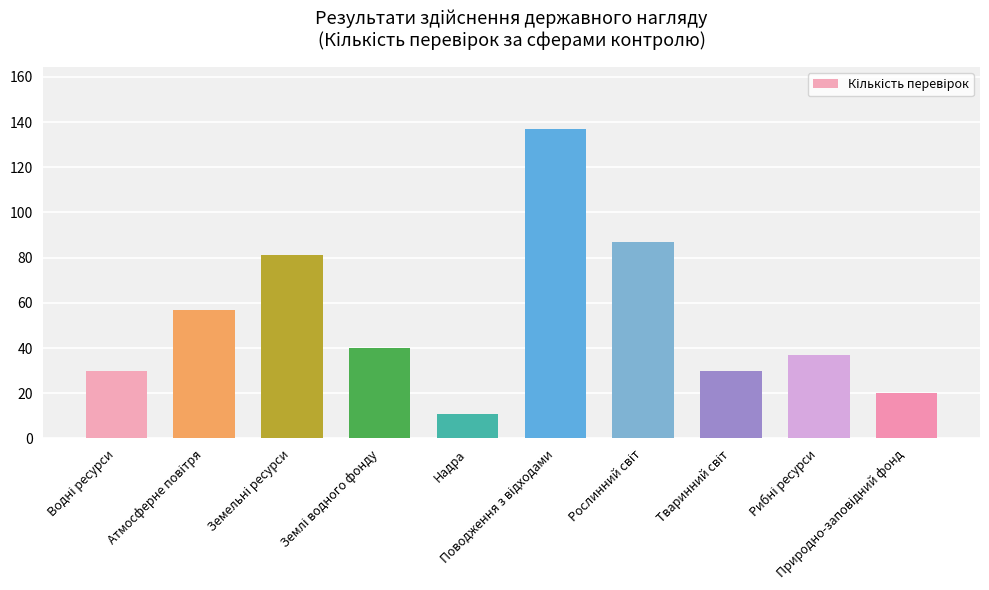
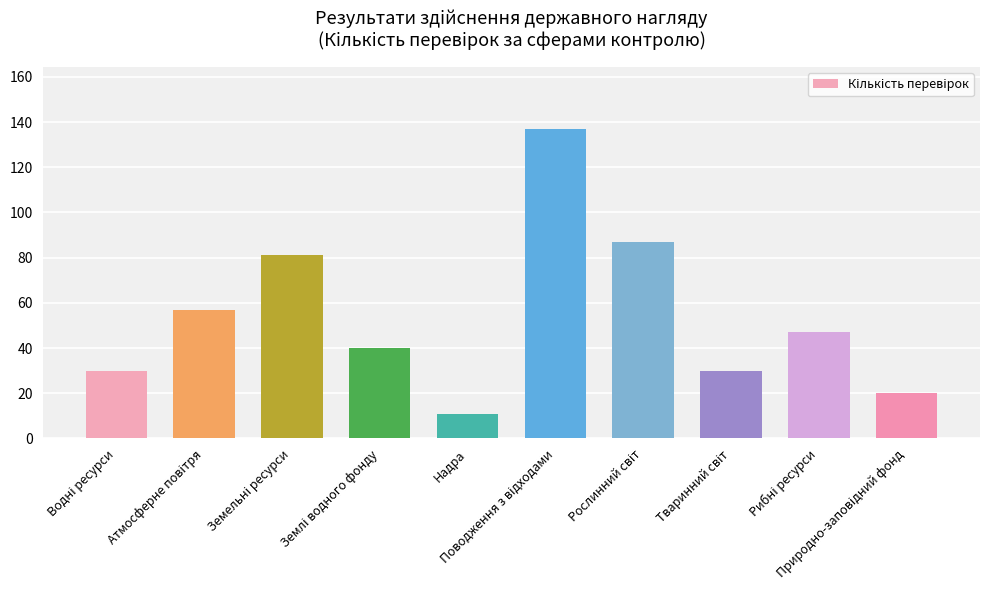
  {
    "Водні ресурси": 30,
    "Атмосферне повітря": 57,
    "Земельні ресурси": 81,
    "Землі водного фонду": 40,
    "Надра": 11,
    "Поводження з відходами": 137,
    "Рослинний світ": 87,
    "Тваринний світ": 30,
-   "Рибні ресурси": 37,
+   "Рибні ресурси": 47,
    "Природно-заповідний фонд": 20
  }
